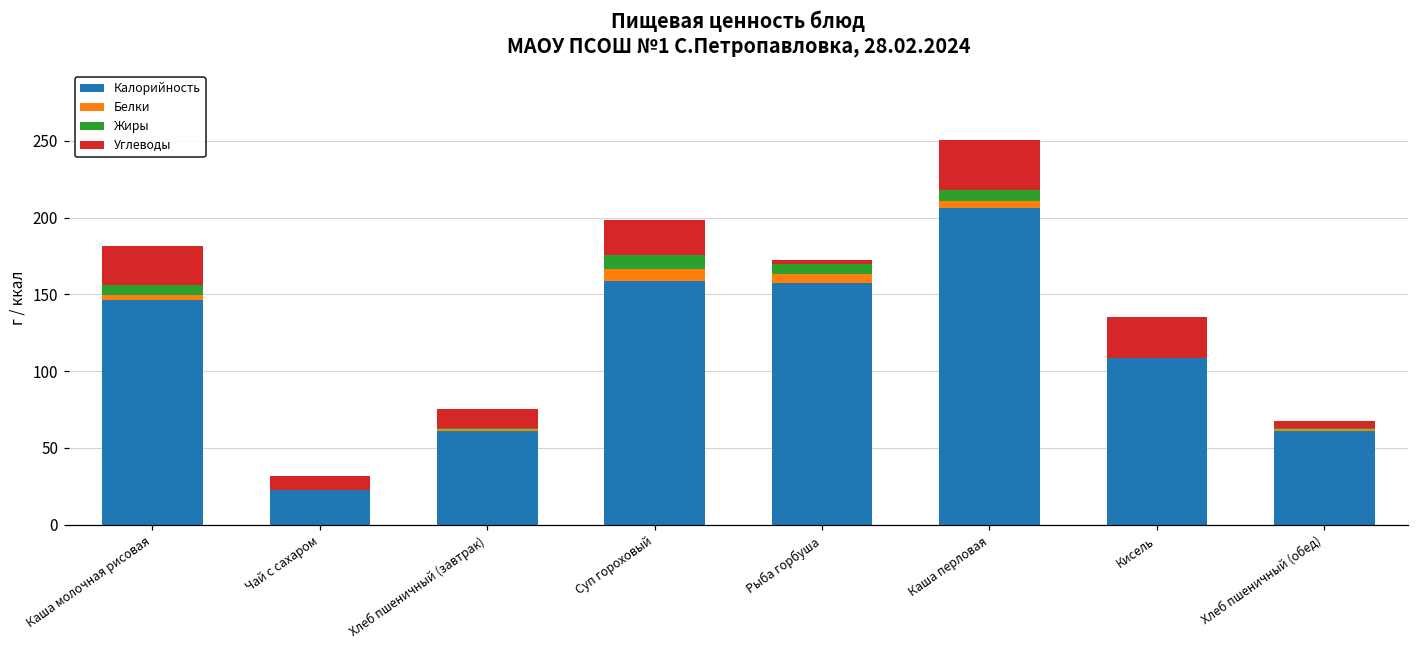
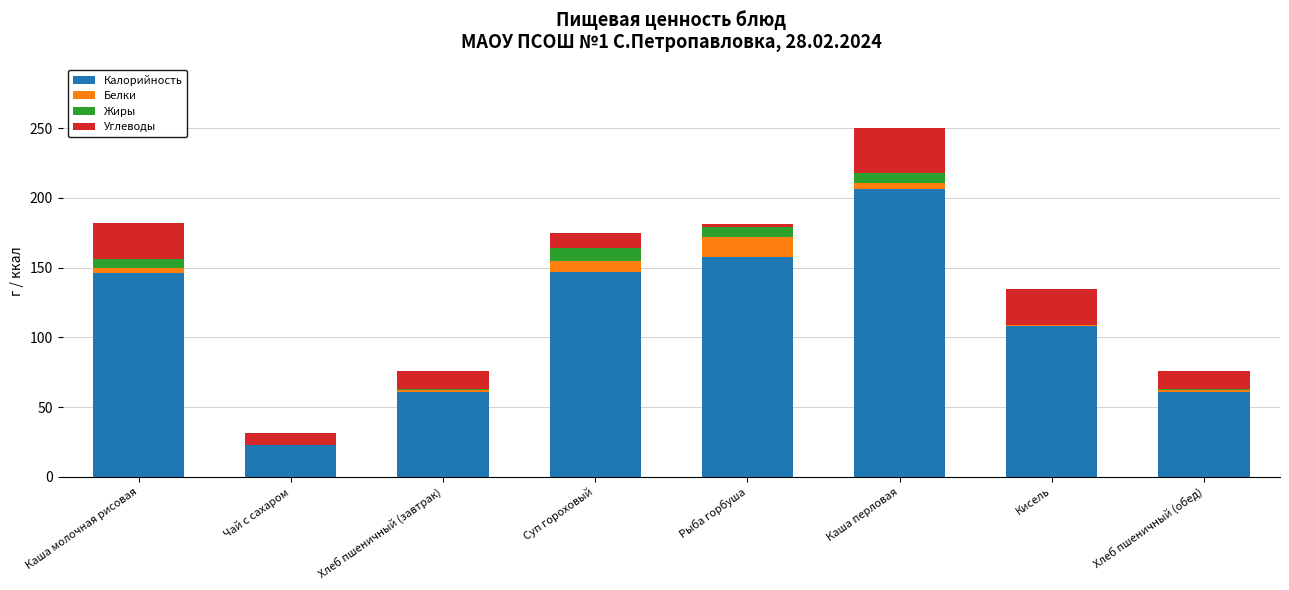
  {
    "Калорийность": {
      "Каша молочная рисовая": 146,
      "Чай с сахаром": 23,
      "Хлеб пшеничный (завтрак)": 61,
-     "Суп гороховый": 158,
+     "Суп гороховый": 147,
      "Рыба горбуша": 158,
      "Каша перловая": 206,
      "Кисель": 109,
      "Хлеб пшеничный (обед)": 61
    },
    "Белки": {
      "Каша молочная рисовая": 3,
      "Чай с сахаром": 0,
      "Хлеб пшеничный (завтрак)": 2,
      "Суп гороховый": 8,
-     "Рыба горбуша": 6,
+     "Рыба горбуша": 14,
      "Каша перловая": 5,
      "Хлеб пшеничный (обед)": 2
    },
    "Жиры": {
      "Каша молочная рисовая": 6,
      "Чай с сахаром": 0,
      "Суп гороховый": 9,
      "Рыба горбуша": 7,
      "Каша перловая": 7,
      "Кисель": 0
    },
    "Углеводы": {
      "Каша молочная рисовая": 26,
      "Чай с сахаром": 9,
      "Хлеб пшеничный (завтрак)": 13,
-     "Суп гороховый": 22,
+     "Суп гороховый": 11,
      "Рыба горбуша": 2,
      "Каша перловая": 32,
      "Кисель": 27,
-     "Хлеб пшеничный (обед)": 5
+     "Хлеб пшеничный (обед)": 13
    }
  }
